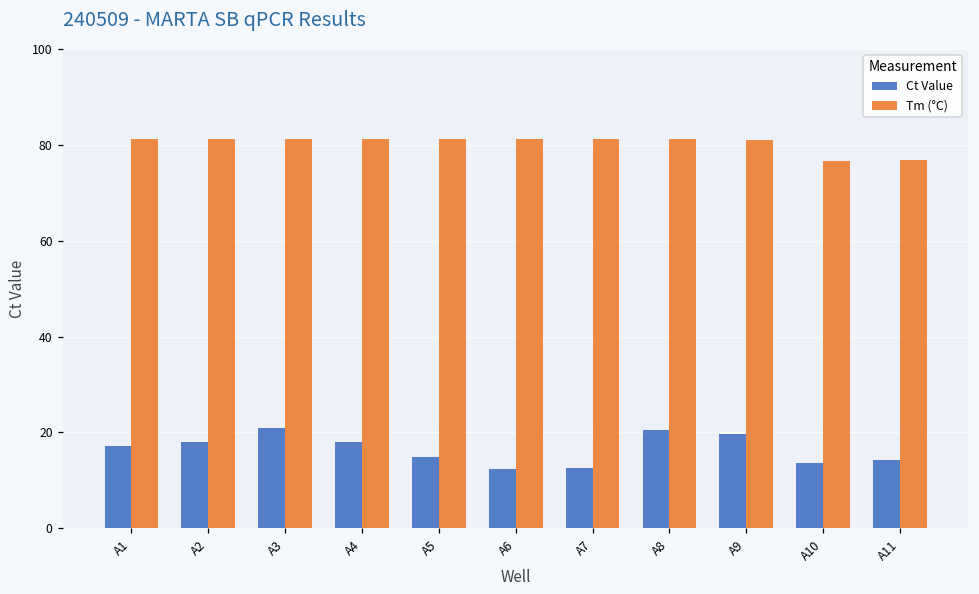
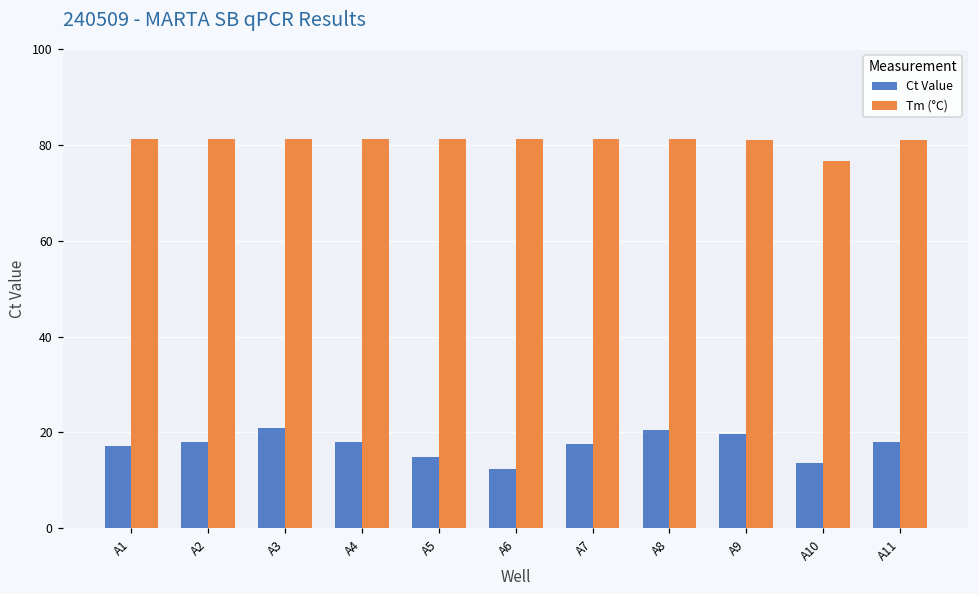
  {
    "Ct Value": {
      "A1": 17,
      "A2": 18,
      "A3": 21,
      "A4": 18,
      "A5": 15,
      "A6": 12,
-     "A7": 13,
+     "A7": 18,
      "A8": 20,
      "A9": 20,
      "A10": 14,
-     "A11": 14
+     "A11": 18
    },
    "Tm (°C)": {
      "A1": 81,
      "A2": 81,
      "A3": 81,
      "A4": 81,
      "A5": 81,
      "A6": 81,
      "A7": 81,
      "A8": 81,
      "A9": 81,
      "A10": 77,
-     "A11": 77
+     "A11": 81
    }
  }
